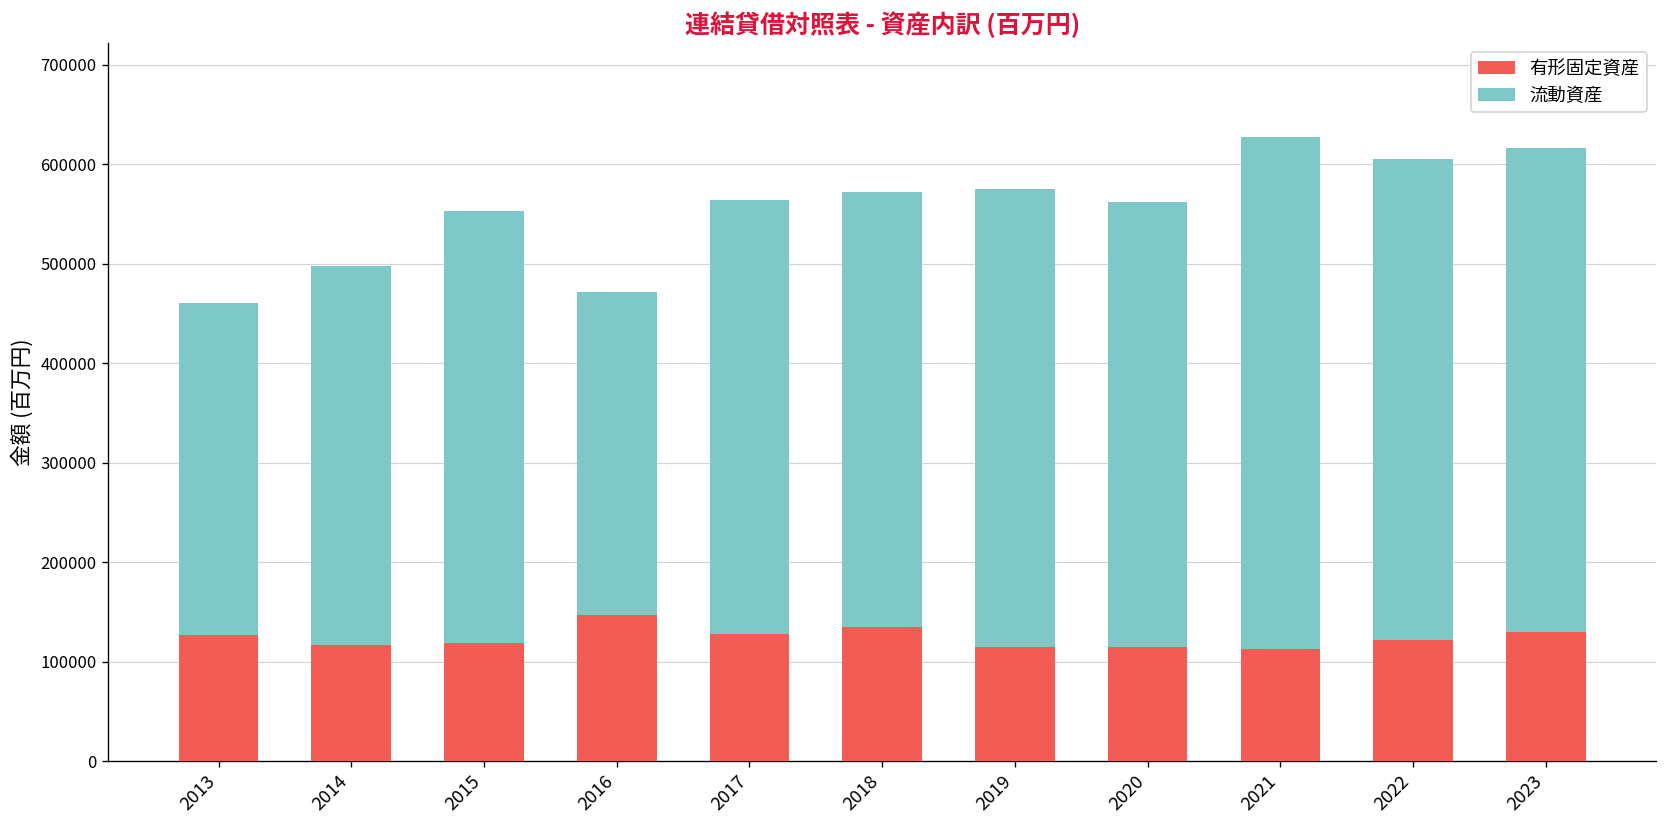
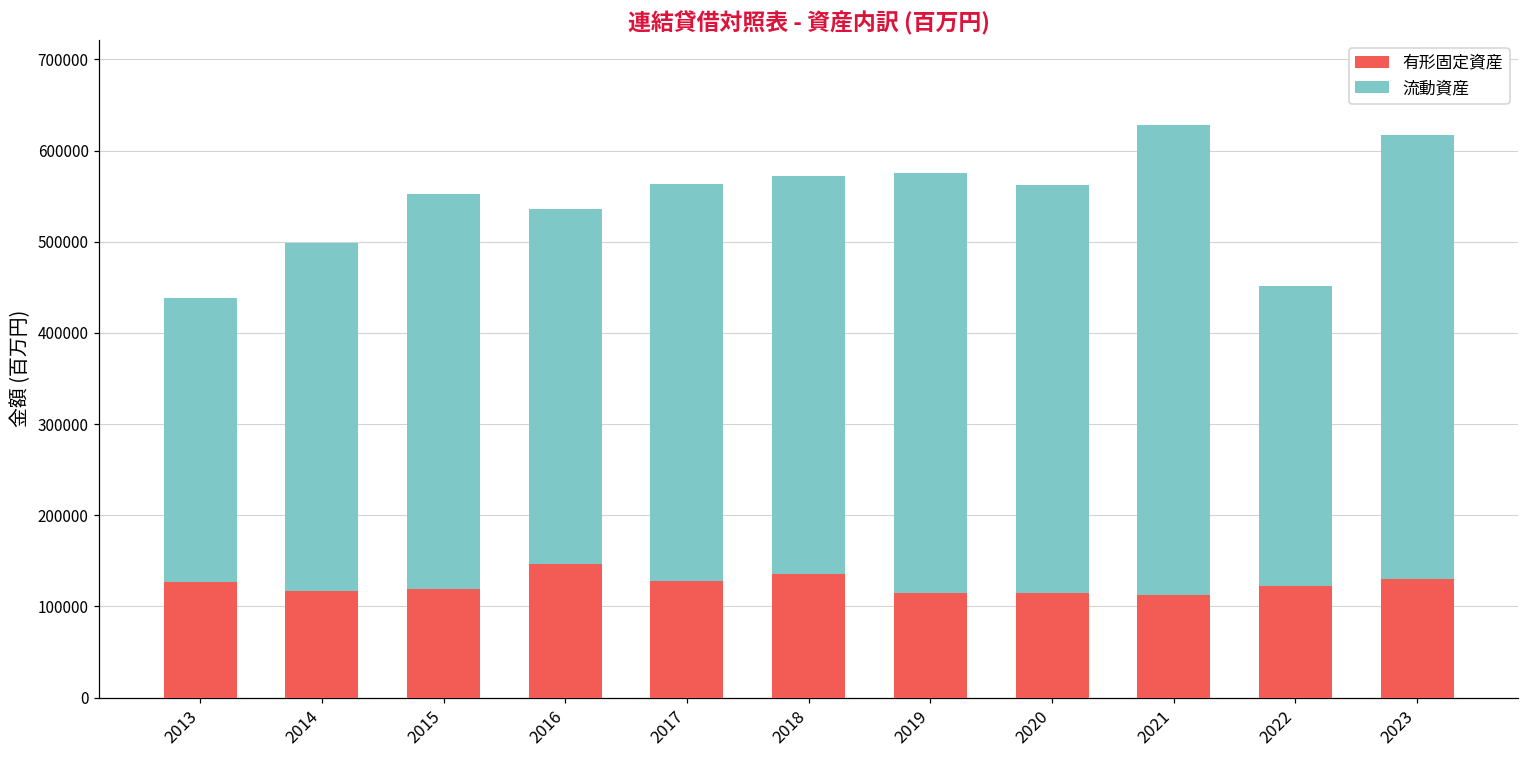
  {
    "有形固定資産": {
      "2013": 130000,
      "2014": 120000,
      "2015": 120000,
      "2016": 150000,
      "2017": 130000,
      "2018": 140000,
      "2019": 120000,
      "2020": 110000,
      "2021": 110000,
      "2022": 120000,
      "2023": 130000
    },
    "流動資産": {
-     "2013": 330000,
+     "2013": 310000,
      "2014": 380000,
      "2015": 430000,
-     "2016": 320000,
+     "2016": 390000,
      "2017": 440000,
      "2018": 440000,
      "2019": 460000,
      "2020": 450000,
      "2021": 510000,
-     "2022": 480000,
+     "2022": 330000,
      "2023": 490000
    }
  }
